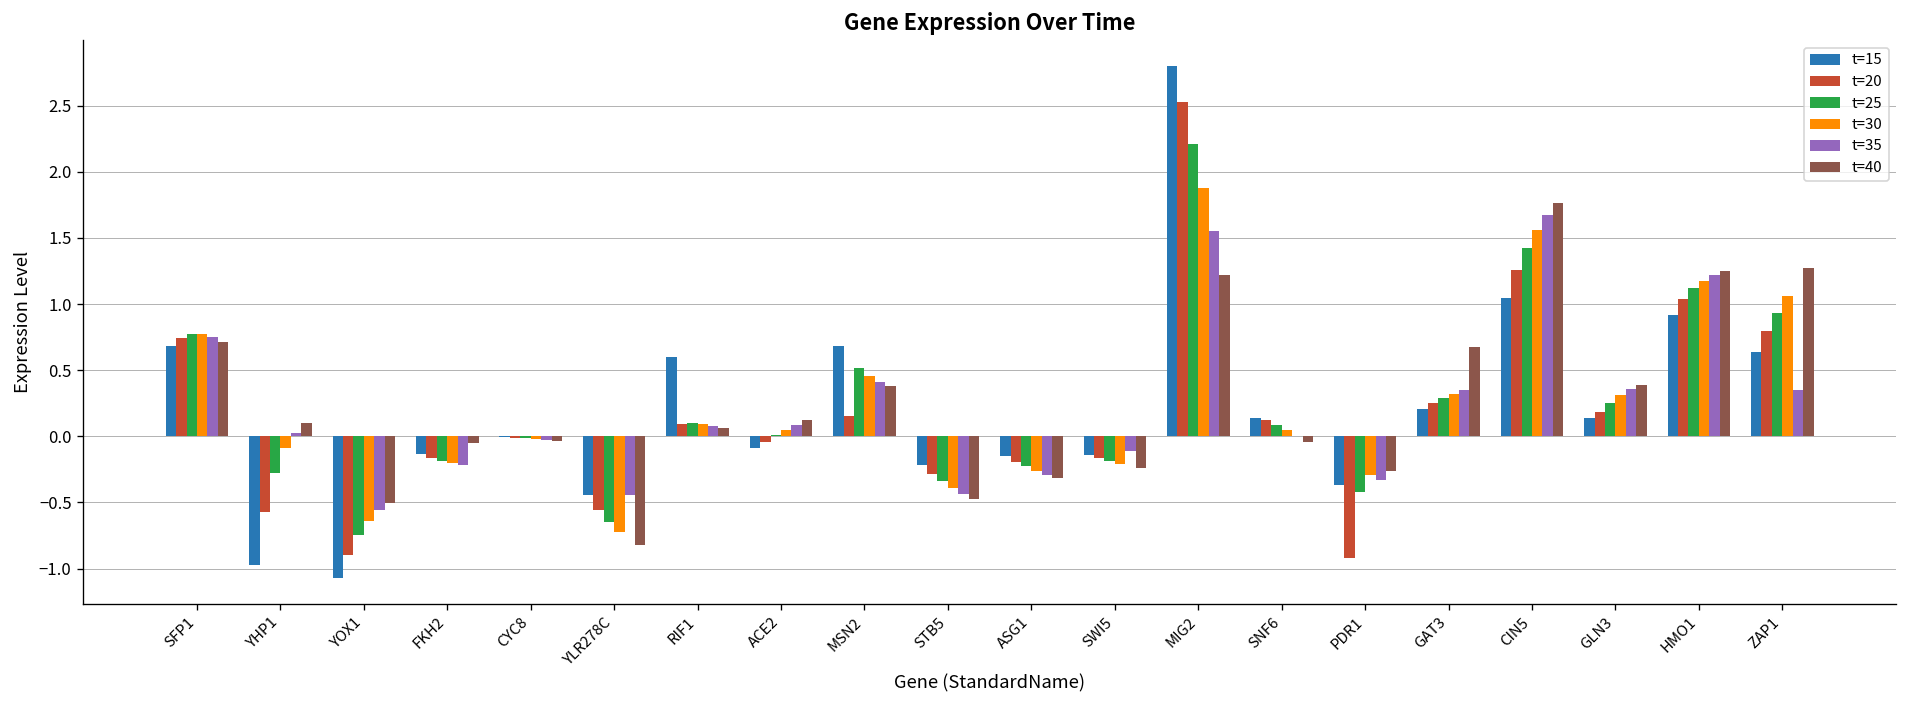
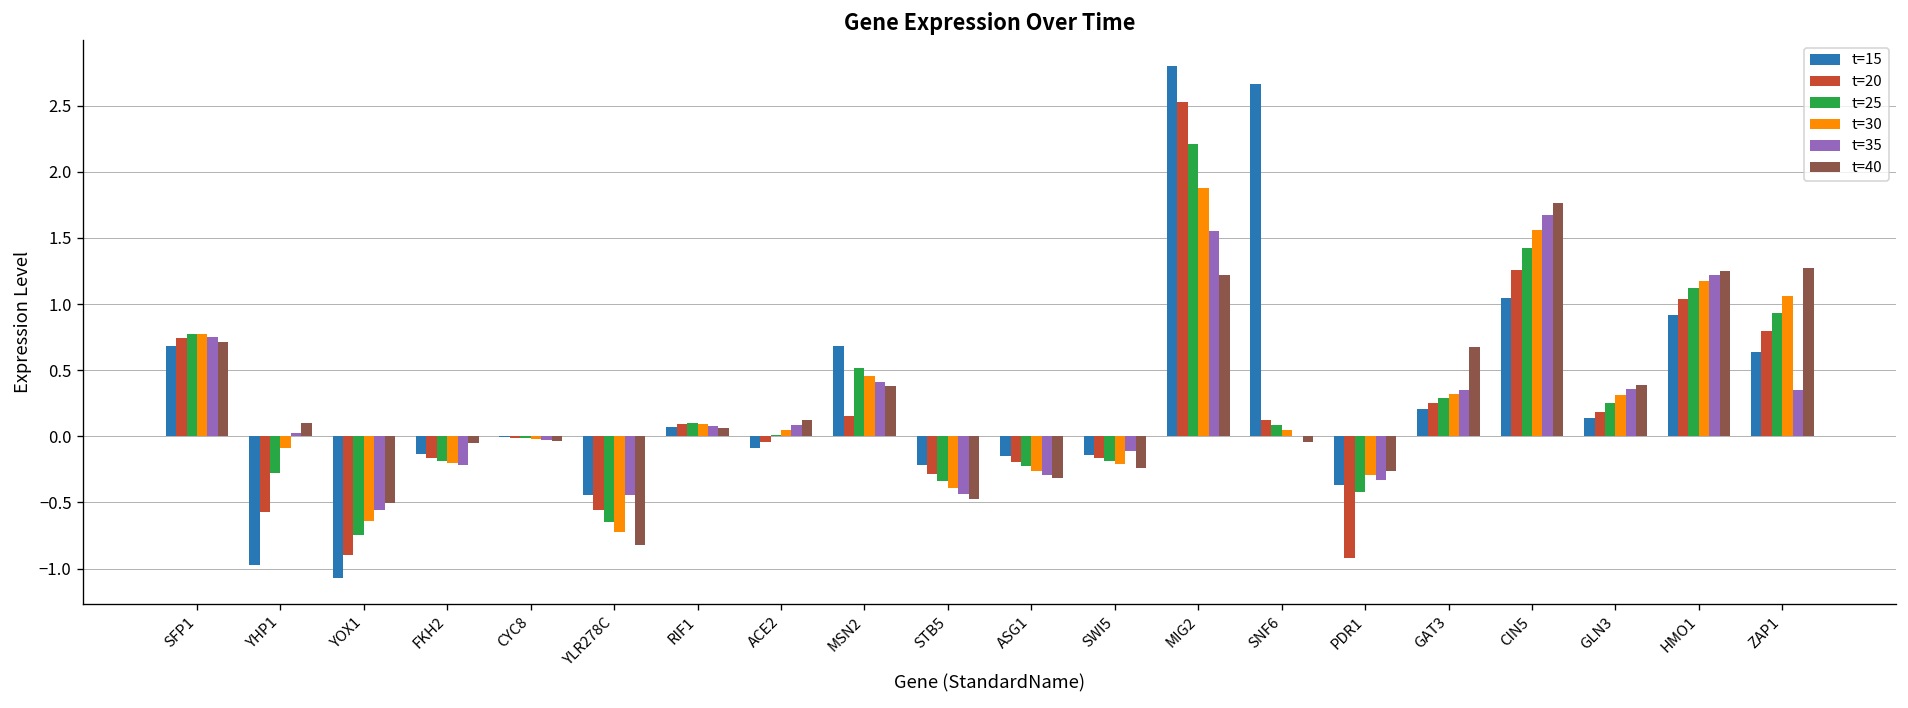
  {
    "t=15": {
      "SFP1": 0.68,
      "YHP1": -0.97,
      "YOX1": -1.07,
      "FKH2": -0.14,
      "YLR278C": -0.44,
-     "RIF1": 0.60,
+     "RIF1": 0.07,
      "ACE2": -0.09,
      "MSN2": 0.68,
      "STB5": -0.22,
      "ASG1": -0.15,
      "SWI5": -0.14,
      "MIG2": 2.80,
-     "SNF6": 0.14,
+     "SNF6": 2.67,
      "PDR1": -0.37,
      "GAT3": 0.20,
      "CIN5": 1.05,
      "GLN3": 0.14,
      "HMO1": 0.92,
      "ZAP1": 0.64
    },
    "t=20": {
      "SFP1": 0.75,
      "YHP1": -0.57,
      "YOX1": -0.90,
      "FKH2": -0.16,
      "YLR278C": -0.56,
      "RIF1": 0.09,
      "ACE2": -0.04,
      "MSN2": 0.16,
      "STB5": -0.28,
      "ASG1": -0.19,
      "SWI5": -0.17,
      "MIG2": 2.53,
      "SNF6": 0.12,
      "PDR1": -0.92,
      "GAT3": 0.25,
      "CIN5": 1.25,
      "GLN3": 0.19,
      "HMO1": 1.04,
      "ZAP1": 0.80
    },
    "t=25": {
      "SFP1": 0.77,
      "YHP1": -0.28,
      "YOX1": -0.75,
      "FKH2": -0.18,
      "YLR278C": -0.65,
      "RIF1": 0.10,
      "MSN2": 0.51,
      "STB5": -0.34,
      "ASG1": -0.23,
      "SWI5": -0.19,
      "MIG2": 2.21,
      "SNF6": 0.09,
      "PDR1": -0.42,
      "GAT3": 0.29,
      "CIN5": 1.42,
      "GLN3": 0.25,
      "HMO1": 1.12,
      "ZAP1": 0.94
    },
    "t=30": {
      "SFP1": 0.77,
      "YHP1": -0.09,
      "YOX1": -0.64,
      "FKH2": -0.20,
      "YLR278C": -0.72,
      "RIF1": 0.09,
      "ACE2": 0.05,
      "MSN2": 0.45,
      "STB5": -0.39,
      "ASG1": -0.26,
      "SWI5": -0.21,
      "MIG2": 1.88,
      "SNF6": 0.05,
      "PDR1": -0.30,
      "GAT3": 0.32,
      "CIN5": 1.56,
      "GLN3": 0.31,
      "HMO1": 1.18,
      "ZAP1": 1.06
    },
    "t=35": {
      "SFP1": 0.75,
      "YHP1": 0.03,
      "YOX1": -0.56,
      "FKH2": -0.22,
      "CYC8": -0.03,
      "YLR278C": -0.44,
      "RIF1": 0.08,
      "ACE2": 0.09,
      "MSN2": 0.41,
      "STB5": -0.43,
      "ASG1": -0.29,
      "SWI5": -0.11,
      "MIG2": 1.55,
      "PDR1": -0.33,
      "GAT3": 0.35,
      "CIN5": 1.67,
      "GLN3": 0.36,
      "HMO1": 1.22,
      "ZAP1": 0.35
    },
    "t=40": {
      "SFP1": 0.72,
      "YHP1": 0.10,
      "YOX1": -0.50,
      "FKH2": -0.05,
      "CYC8": -0.04,
      "YLR278C": -0.82,
      "RIF1": 0.06,
      "ACE2": 0.12,
      "MSN2": 0.38,
      "STB5": -0.47,
      "ASG1": -0.32,
      "SWI5": -0.24,
      "MIG2": 1.22,
      "SNF6": -0.04,
      "PDR1": -0.26,
      "GAT3": 0.67,
      "CIN5": 1.77,
      "GLN3": 0.39,
      "HMO1": 1.25,
      "ZAP1": 1.27
    }
  }
